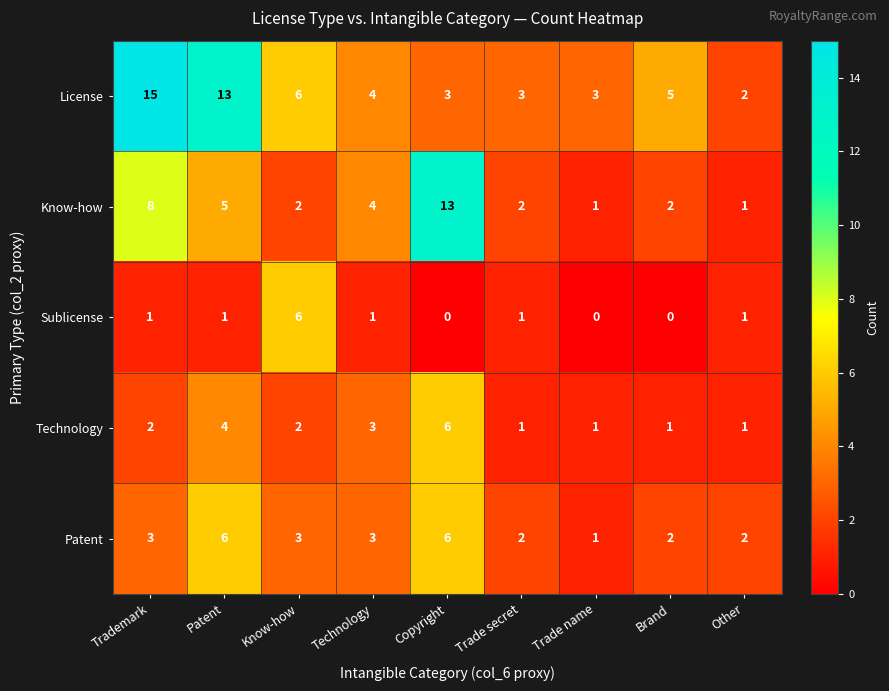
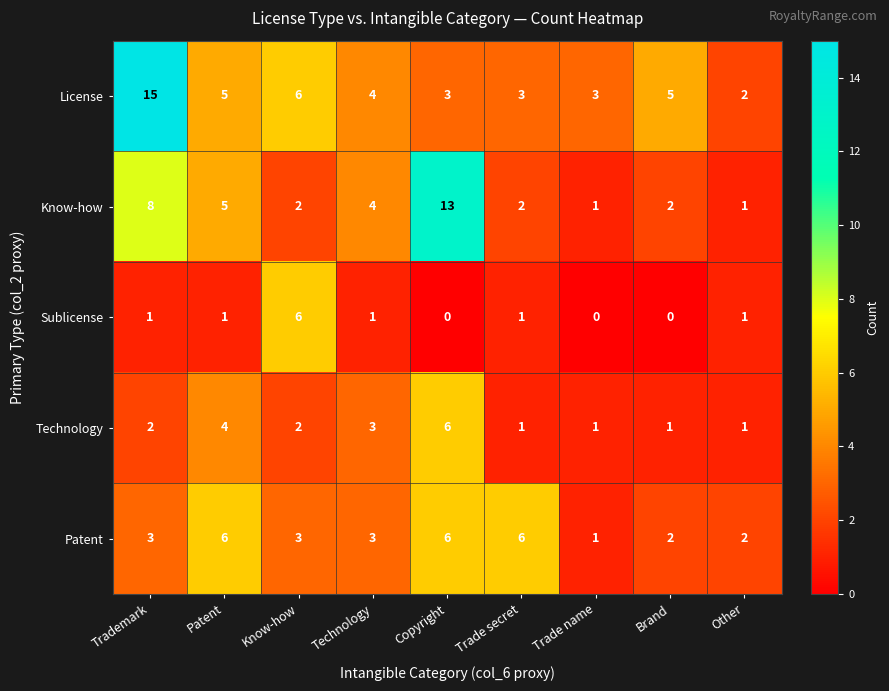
  {
    "License": {
      "Trademark": 15,
-     "Patent": 13,
+     "Patent": 5,
      "Know-how": 6,
      "Technology": 4,
      "Copyright": 3,
      "Trade secret": 3,
      "Trade name": 3,
      "Brand": 5,
      "Other": 2
    },
    "Know-how": {
      "Trademark": 8,
      "Patent": 5,
      "Know-how": 2,
      "Technology": 4,
      "Copyright": 13,
      "Trade secret": 2,
      "Trade name": 1,
      "Brand": 2,
      "Other": 1
    },
    "Sublicense": {
      "Trademark": 1,
      "Patent": 1,
      "Know-how": 6,
      "Technology": 1,
      "Copyright": 0,
      "Trade secret": 1,
      "Trade name": 0,
      "Brand": 0,
      "Other": 1
    },
    "Technology": {
      "Trademark": 2,
      "Patent": 4,
      "Know-how": 2,
      "Technology": 3,
      "Copyright": 6,
      "Trade secret": 1,
      "Trade name": 1,
      "Brand": 1,
      "Other": 1
    },
    "Patent": {
      "Trademark": 3,
      "Patent": 6,
      "Know-how": 3,
      "Technology": 3,
      "Copyright": 6,
-     "Trade secret": 2,
+     "Trade secret": 6,
      "Trade name": 1,
      "Brand": 2,
      "Other": 2
    }
  }
